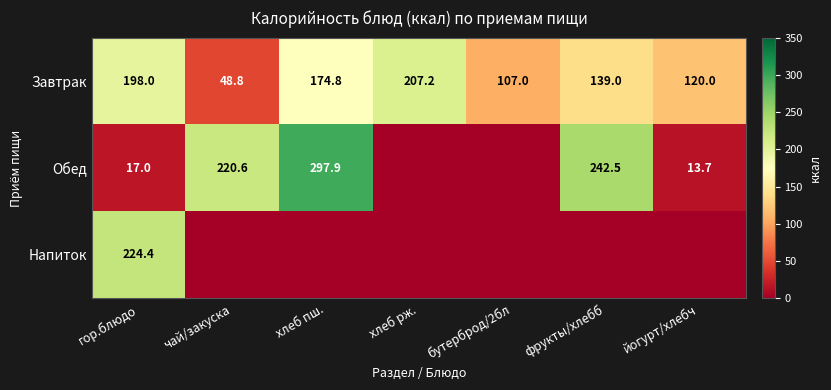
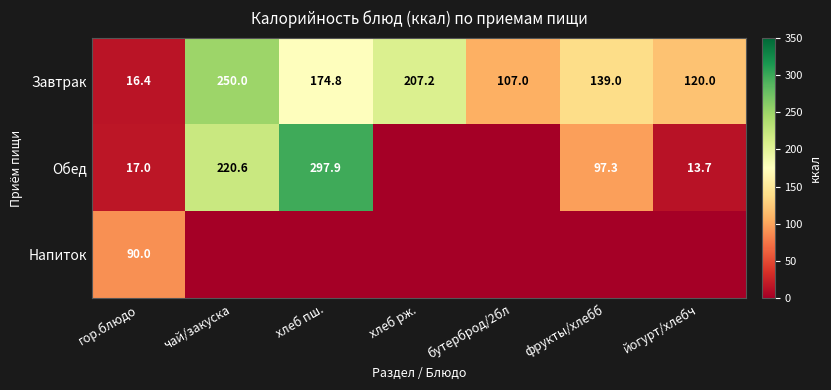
  {
    "Завтрак": {
-     "гор.блюдо": 198.0,
-     "чай/закуска": 48.8,
+     "гор.блюдо": 16.4,
+     "чай/закуска": 250.0,
      "хлеб пш.": 174.8,
      "хлеб рж.": 207.2,
      "бутерброд/2бл": 107.0,
      "фрукты/хлебб": 139.0,
      "йогурт/хлебч": 120.0
    },
    "Обед": {
      "гор.блюдо": 17.0,
      "чай/закуска": 220.6,
      "хлеб пш.": 297.9,
-     "фрукты/хлебб": 242.5,
+     "фрукты/хлебб": 97.3,
      "йогурт/хлебч": 13.7
    },
    "Напиток": {
-     "гор.блюдо": 224.4
+     "гор.блюдо": 90.0
    }
  }
